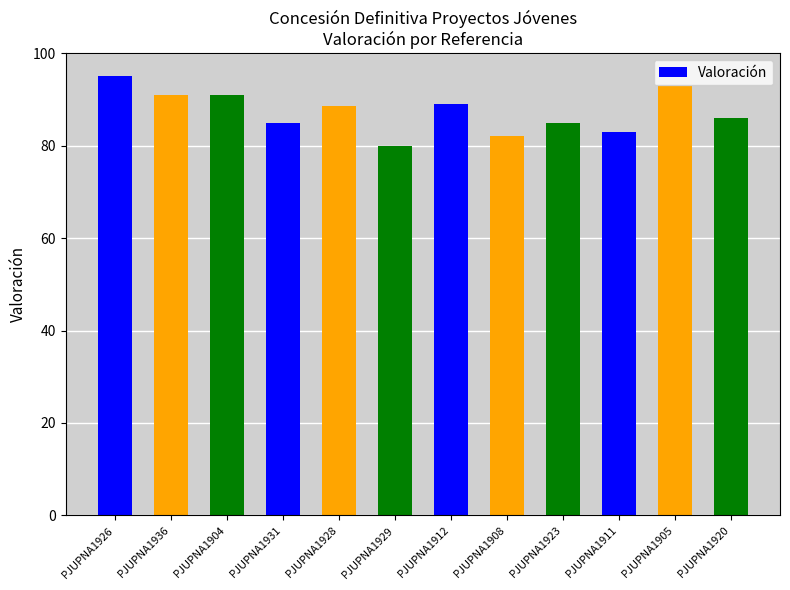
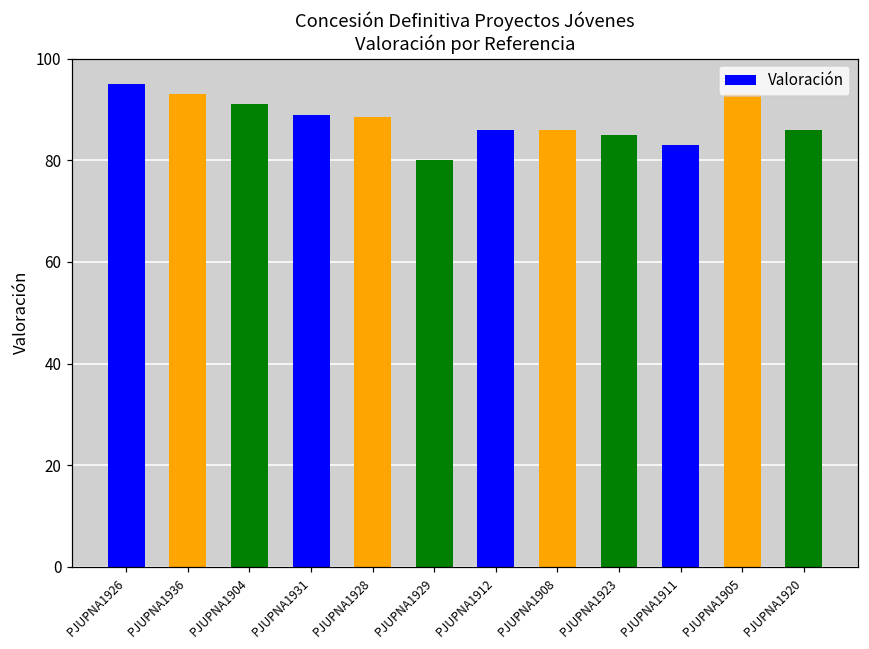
  {
    "PJUPNA1926": 95,
-   "PJUPNA1936": 91,
+   "PJUPNA1936": 93,
    "PJUPNA1904": 91,
-   "PJUPNA1931": 85,
+   "PJUPNA1931": 89,
    "PJUPNA1928": 89,
    "PJUPNA1929": 80,
-   "PJUPNA1912": 89,
-   "PJUPNA1908": 82,
+   "PJUPNA1912": 86,
+   "PJUPNA1908": 86,
    "PJUPNA1923": 85,
    "PJUPNA1911": 83,
    "PJUPNA1905": 93,
    "PJUPNA1920": 86
  }
